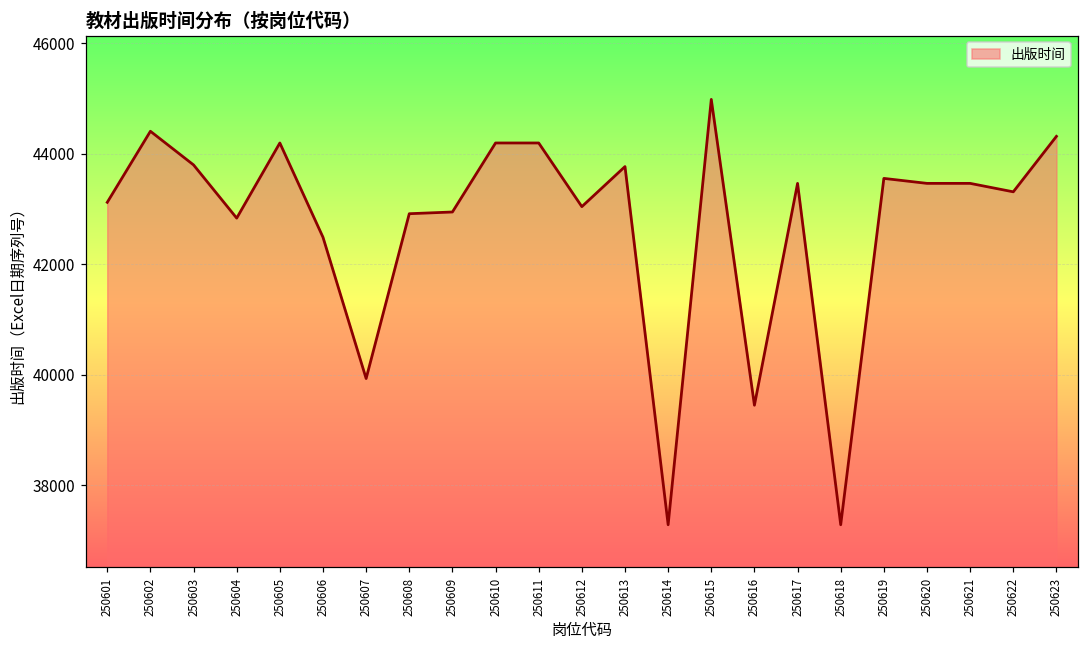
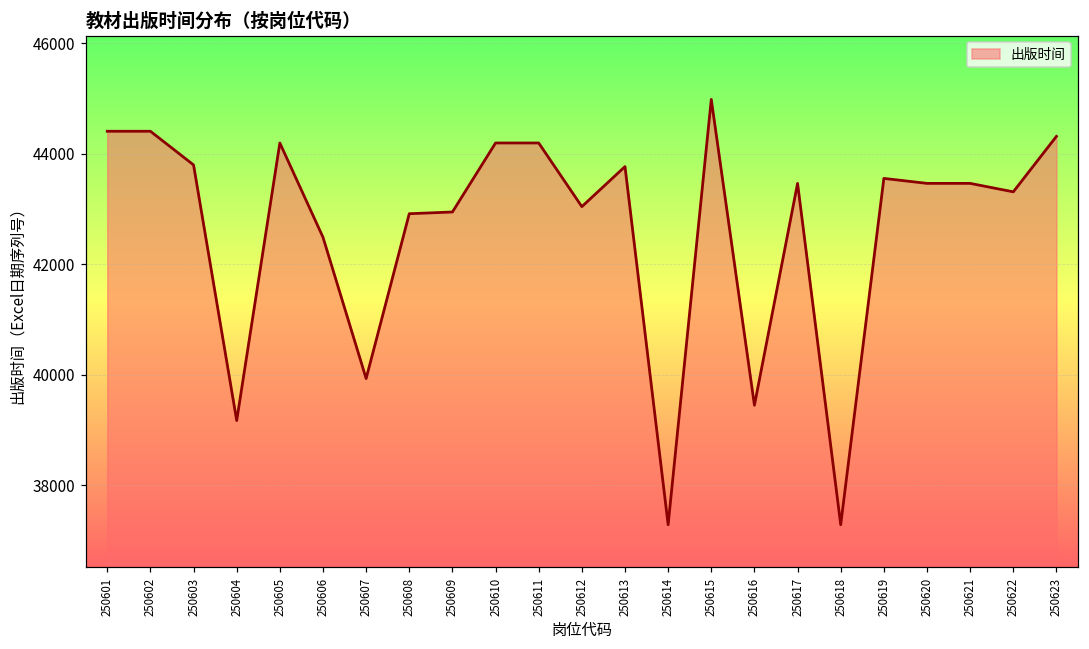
  {
-   "250601": 43100,
+   "250601": 44400,
    "250602": 44400,
    "250603": 43800,
-   "250604": 42800,
+   "250604": 39200,
    "250605": 44200,
    "250606": 42500,
    "250607": 39900,
    "250608": 42900,
    "250609": 42900,
    "250610": 44200,
    "250611": 44200,
    "250612": 43000,
    "250613": 43800,
    "250614": 37300,
    "250615": 45000,
    "250616": 39500,
    "250617": 43500,
    "250618": 37300,
    "250619": 43600,
    "250620": 43500,
    "250621": 43500,
    "250622": 43300,
    "250623": 44300
  }
